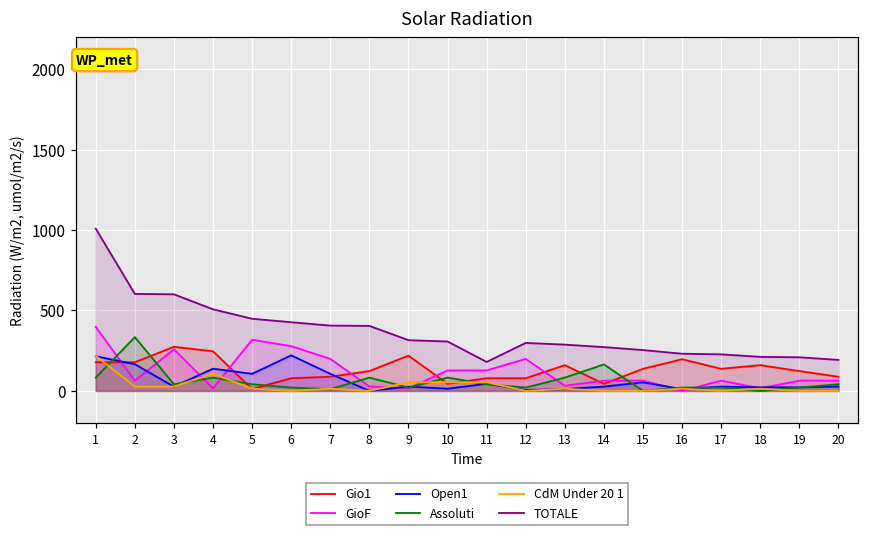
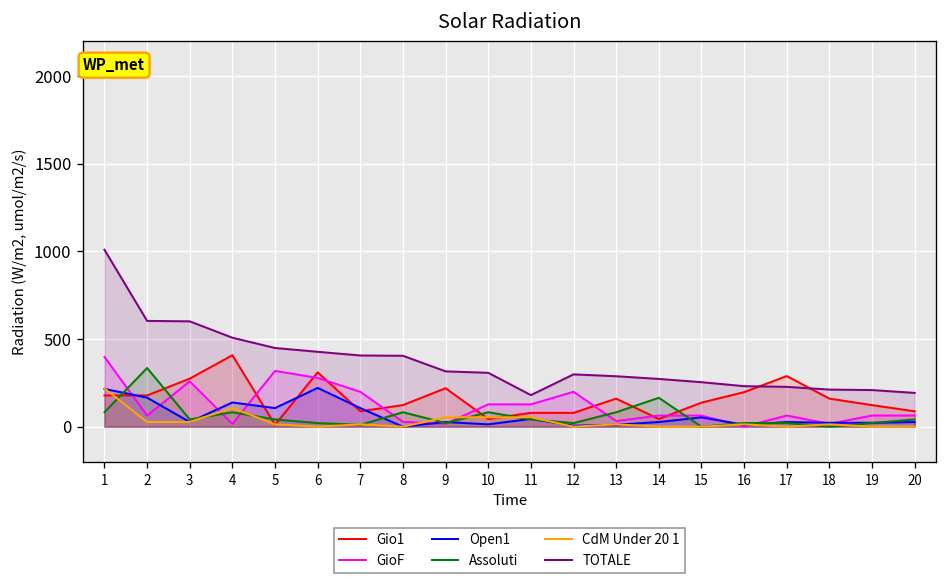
  {
    "Gio1": {
      "1": 180,
-     "4": 250,
-     "6": 80,
+     "4": 410,
+     "6": 310,
      "7": 90,
      "8": 120,
      "9": 220,
      "11": 80,
      "12": 80,
      "13": 160,
      "14": 40,
      "15": 140,
      "16": 200,
-     "17": 140,
+     "17": 290,
      "18": 160,
      "19": 120,
      "20": 90
    },
    "GioF": {
      "1": 400,
      "2": 60,
      "4": 20,
      "5": 320,
      "6": 280,
      "7": 200,
      "8": 30,
      "10": 130,
      "11": 130,
      "12": 200,
      "13": 30,
      "14": 60,
      "17": 60,
      "19": 60,
      "20": 60
    },
    "Open1": {
      "4": 140,
      "5": 110,
      "6": 220,
      "7": 110,
      "10": 10,
      "14": 30
    },
    "Assoluti": {
      "1": 80,
      "2": 330,
      "4": 80,
      "5": 40,
      "6": 20,
      "8": 80,
      "10": 80,
      "13": 80,
      "14": 160
    },
    "CdM Under 20 1": {
      "2": 30,
      "4": 110,
      "6": 0,
      "9": 50,
      "14": 0,
      "17": 0,
      "19": 0,
      "20": 0
    },
    "TOTALE": {
      "1": 1010,
      "2": 600,
      "3": 600,
      "4": 510,
      "5": 450,
      "6": 430,
      "7": 410,
      "8": 400,
      "9": 320,
      "10": 310,
      "11": 180,
      "12": 300,
      "13": 290,
      "14": 270,
      "15": 250,
      "16": 230,
      "17": 230,
      "18": 210,
      "19": 210,
      "20": 190
    }
  }
